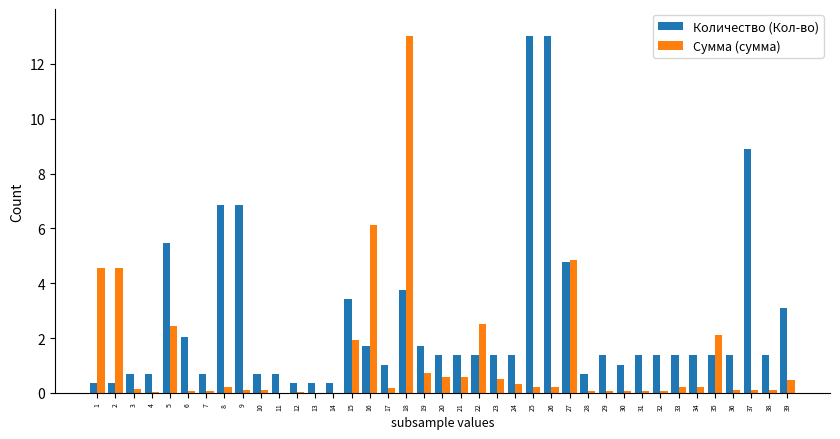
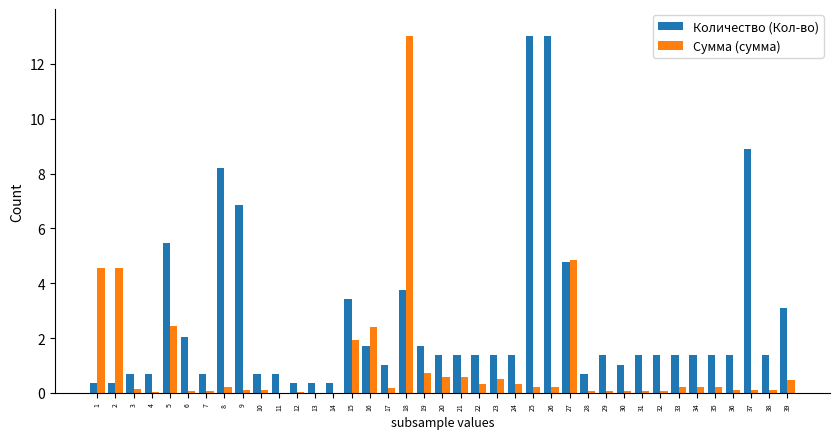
  {
    "Количество (Кол-во)": {
      "1": 0.3,
      "2": 0.3,
      "3": 0.7,
      "4": 0.7,
      "5": 5.5,
      "6": 2.1,
      "7": 0.7,
-     "8": 6.8,
+     "8": 8.2,
      "9": 6.8,
      "10": 0.7,
      "11": 0.7,
      "12": 0.3,
      "13": 0.3,
      "14": 0.3,
      "15": 3.4,
      "16": 1.7,
      "17": 1.0,
      "18": 3.8,
      "19": 1.7,
      "20": 1.4,
      "21": 1.4,
      "22": 1.4,
      "23": 1.4,
      "24": 1.4,
      "25": 13.0,
      "26": 13.0,
      "27": 4.8,
      "28": 0.7,
      "29": 1.4,
      "30": 1.0,
      "31": 1.4,
      "32": 1.4,
      "33": 1.4,
      "34": 1.4,
      "35": 1.4,
      "36": 1.4,
      "37": 8.9,
      "38": 1.4,
      "39": 3.1
    },
    "Сумма (сумма)": {
      "1": 4.5,
      "2": 4.5,
      "3": 0.1,
      "5": 2.4,
      "8": 0.2,
      "9": 0.1,
      "10": 0.1,
      "15": 1.9,
-     "16": 6.1,
+     "16": 2.4,
      "17": 0.2,
      "18": 13.0,
      "19": 0.7,
      "20": 0.6,
      "21": 0.6,
-     "22": 2.5,
+     "22": 0.3,
      "23": 0.5,
      "24": 0.3,
      "25": 0.2,
      "26": 0.2,
      "27": 4.8,
      "33": 0.2,
      "34": 0.2,
-     "35": 2.1,
+     "35": 0.2,
      "36": 0.1,
      "37": 0.1,
      "38": 0.1,
      "39": 0.5
    }
  }
